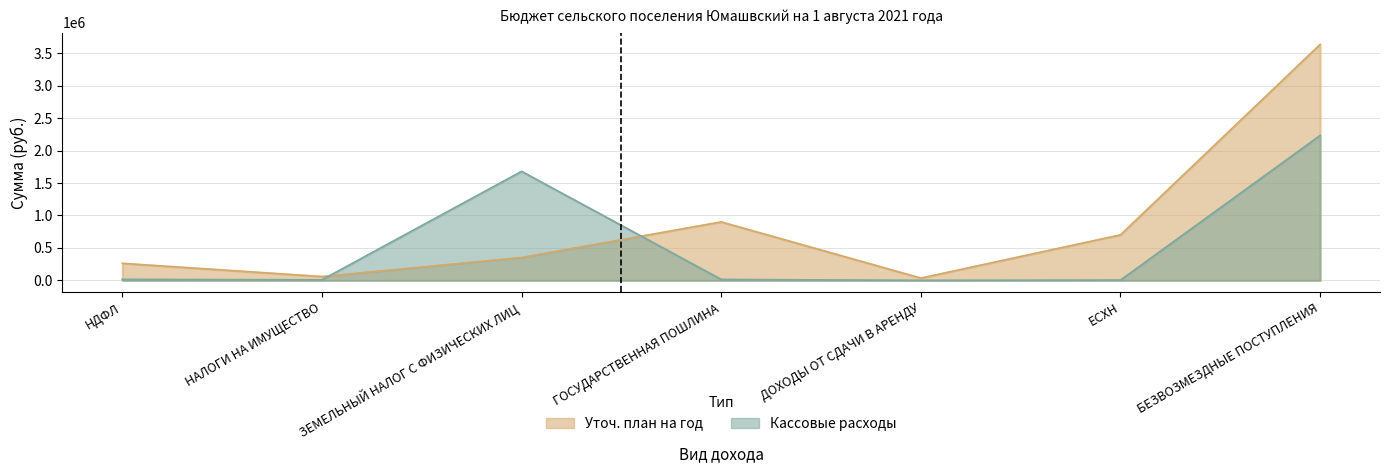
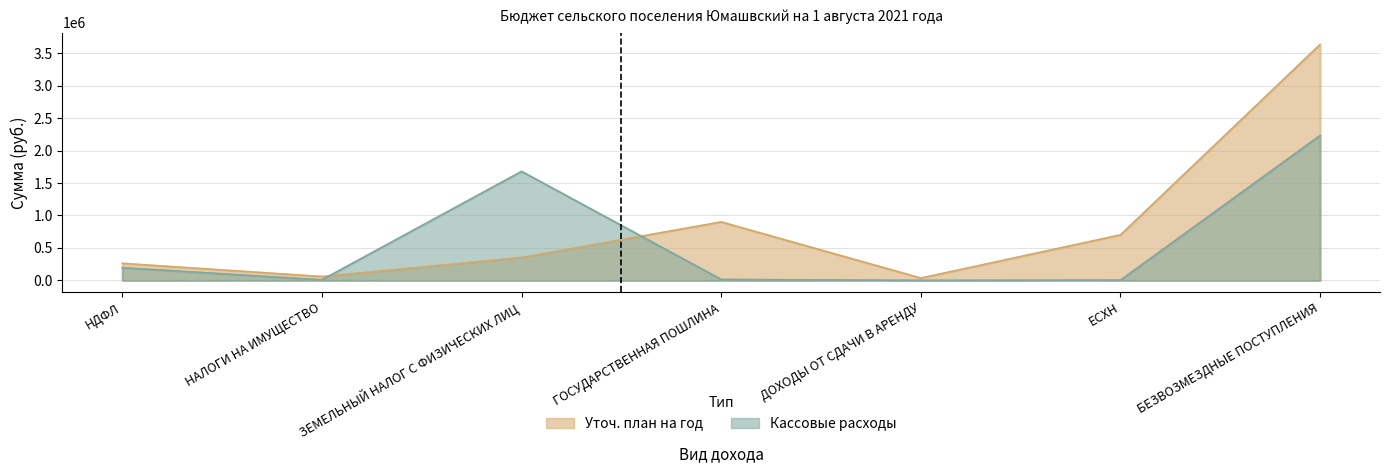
  {
    "Уточ. план на год": {
      "НДФЛ": 300000,
      "НАЛОГИ НА ИМУЩЕСТВО": 100000,
      "ЗЕМЕЛЬНЫЙ НАЛОГ С ФИЗИЧЕСКИХ ЛИЦ": 400000,
      "ГОСУДАРСТВЕННАЯ ПОШЛИНА": 900000,
      "ЕСХН": 700000,
      "БЕЗВОЗМЕЗДНЫЕ ПОСТУПЛЕНИЯ": 3600000
    },
    "Кассовые расходы": {
-     "НДФЛ": 0,
+     "НДФЛ": 200000,
      "НАЛОГИ НА ИМУЩЕСТВО": 0,
      "ЗЕМЕЛЬНЫЙ НАЛОГ С ФИЗИЧЕСКИХ ЛИЦ": 1700000,
      "ГОСУДАРСТВЕННАЯ ПОШЛИНА": 0,
      "ЕСХН": 0,
      "БЕЗВОЗМЕЗДНЫЕ ПОСТУПЛЕНИЯ": 2200000
    }
  }
